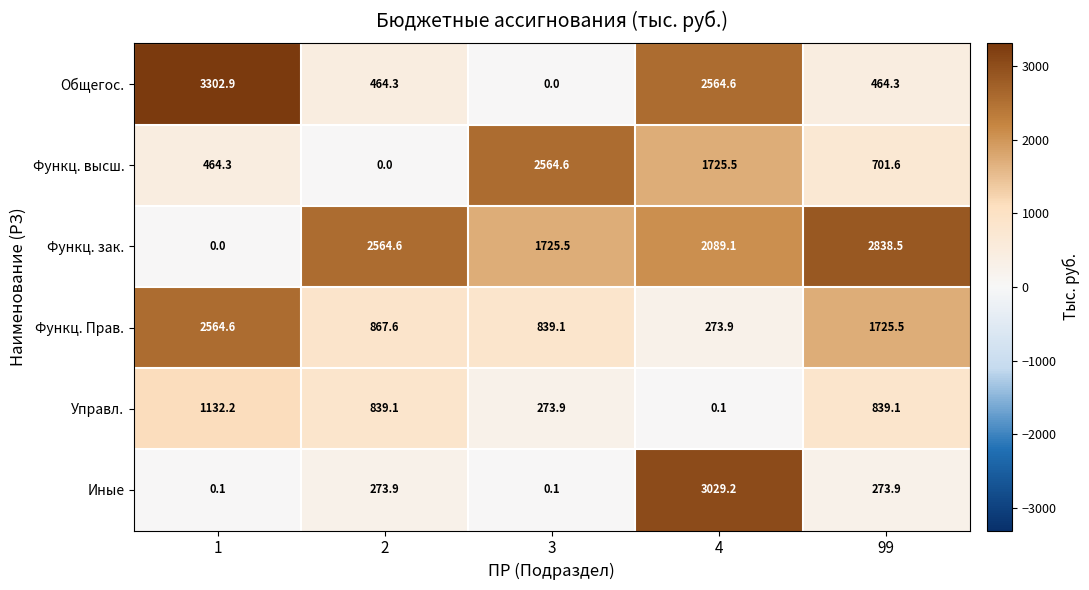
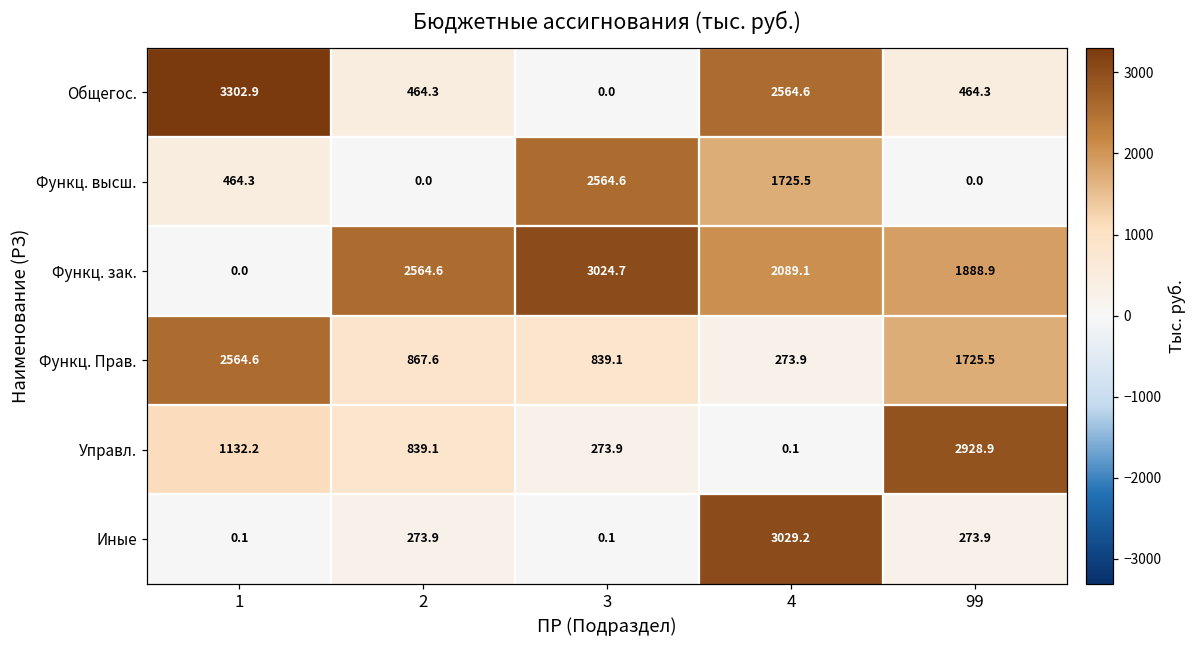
  {
    "Общегос.": {
      "1": 3302.9,
      "2": 464.3,
      "3": 0.0,
      "4": 2564.6,
      "99": 464.3
    },
    "Функц. высш.": {
      "1": 464.3,
      "2": 0.0,
      "3": 2564.6,
      "4": 1725.5,
-     "99": 701.6
+     "99": 0.0
    },
    "Функц. зак.": {
      "1": 0.0,
      "2": 2564.6,
-     "3": 1725.5,
+     "3": 3024.7,
      "4": 2089.1,
-     "99": 2838.5
+     "99": 1888.9
    },
    "Функц. Прав.": {
      "1": 2564.6,
      "2": 867.6,
      "3": 839.1,
      "4": 273.9,
      "99": 1725.5
    },
    "Управл.": {
      "1": 1132.2,
      "2": 839.1,
      "3": 273.9,
      "4": 0.1,
-     "99": 839.1
+     "99": 2928.9
    },
    "Иные": {
      "1": 0.1,
      "2": 273.9,
      "3": 0.1,
      "4": 3029.2,
      "99": 273.9
    }
  }
